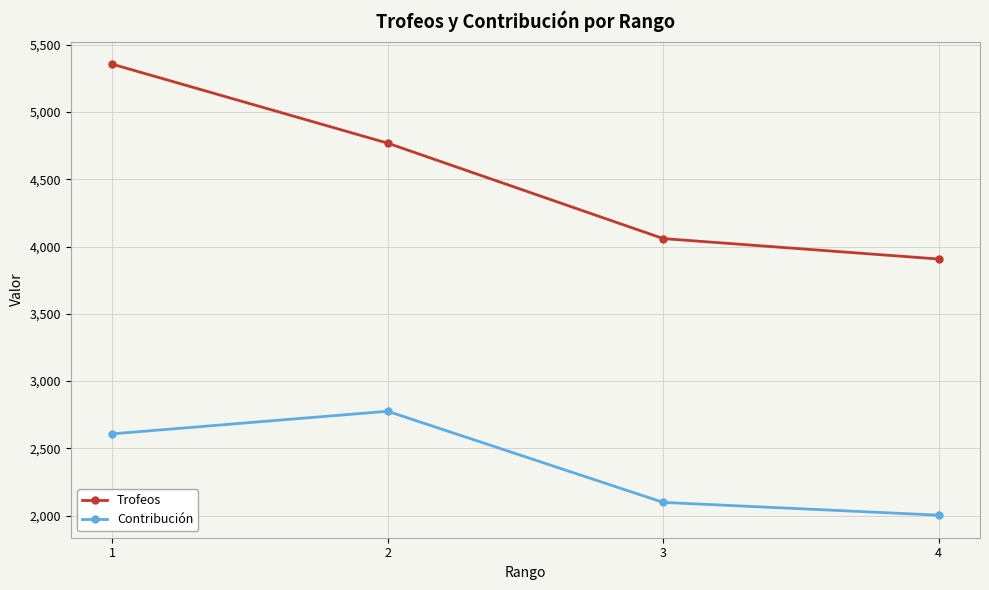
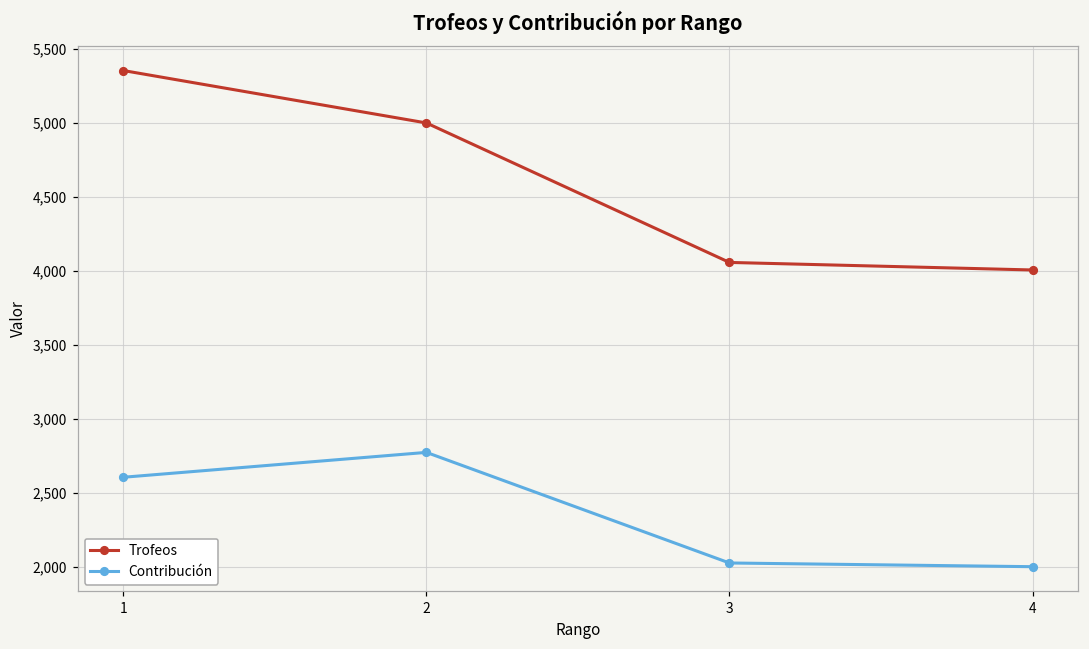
  {
    "Trofeos": {
      "1": "5,360",
-     "2": "4,770",
+     "2": "5,000",
      "3": "4,060",
-     "4": "3,910"
+     "4": "4,010"
    },
    "Contribución": {
      "1": "2,610",
      "2": "2,780",
-     "3": "2,100",
+     "3": "2,030",
      "4": "2,000"
    }
  }
